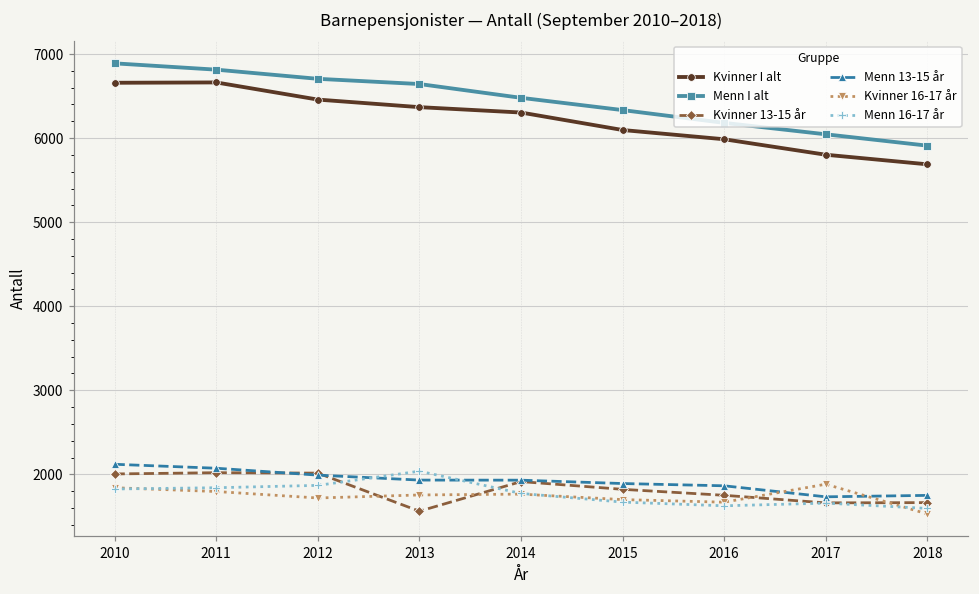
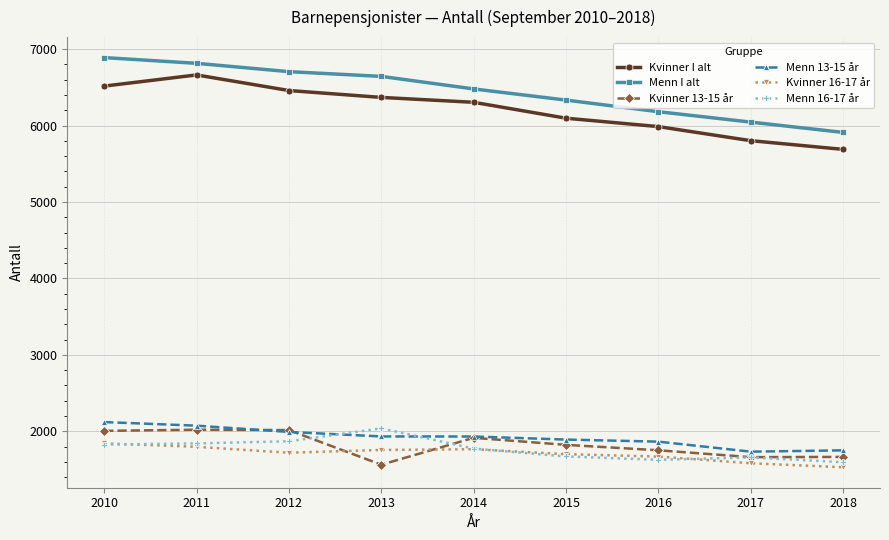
  {
    "Kvinner I alt": {
-     "2010": 6700,
+     "2010": 6500,
      "2011": 6700,
      "2012": 6500,
      "2013": 6400,
      "2014": 6300,
      "2015": 6100,
      "2016": 6000,
      "2017": 5800,
      "2018": 5700
    },
    "Kvinner 13-15 år": {
      "2010": 2000,
      "2011": 2000,
      "2013": 1600,
      "2015": 1800,
      "2016": 1800,
      "2018": 1700
    },
    "Kvinner 16-17 år": {
      "2011": 1800,
      "2012": 1700,
      "2013": 1800,
      "2016": 1700,
-     "2017": 1900,
+     "2017": 1600,
      "2018": 1500
    },
    "Menn 16-17 år": {
      "2011": 1800,
      "2012": 1900,
      "2013": 2000,
      "2016": 1600,
      "2018": 1600
    }
  }
